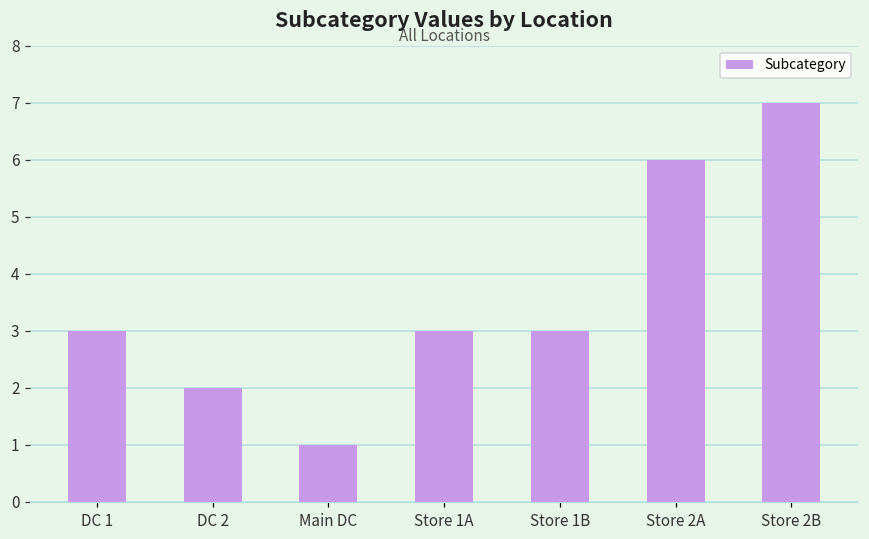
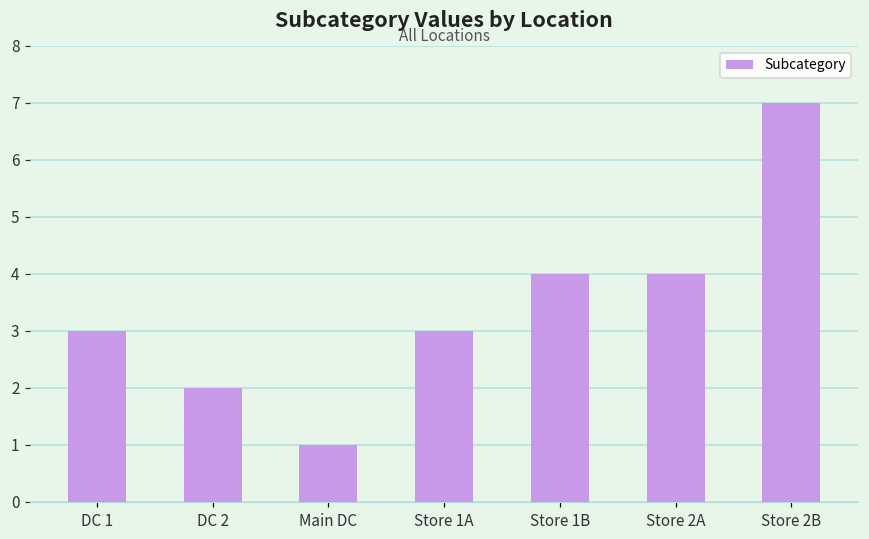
  {
    "DC 1": 3,
    "DC 2": 2,
    "Main DC": 1,
    "Store 1A": 3,
-   "Store 1B": 3,
-   "Store 2A": 6,
+   "Store 1B": 4,
+   "Store 2A": 4,
    "Store 2B": 7
  }
